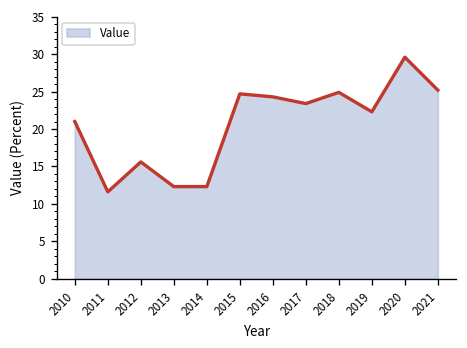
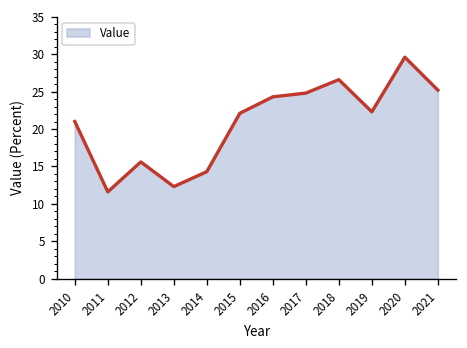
  {
    "2010": 21,
    "2011": 12,
    "2012": 16,
    "2013": 12,
-   "2014": 12,
-   "2015": 25,
+   "2014": 14,
+   "2015": 22,
    "2016": 24,
-   "2017": 23,
-   "2018": 25,
+   "2017": 25,
+   "2018": 27,
    "2019": 22,
    "2020": 30,
    "2021": 25
  }
